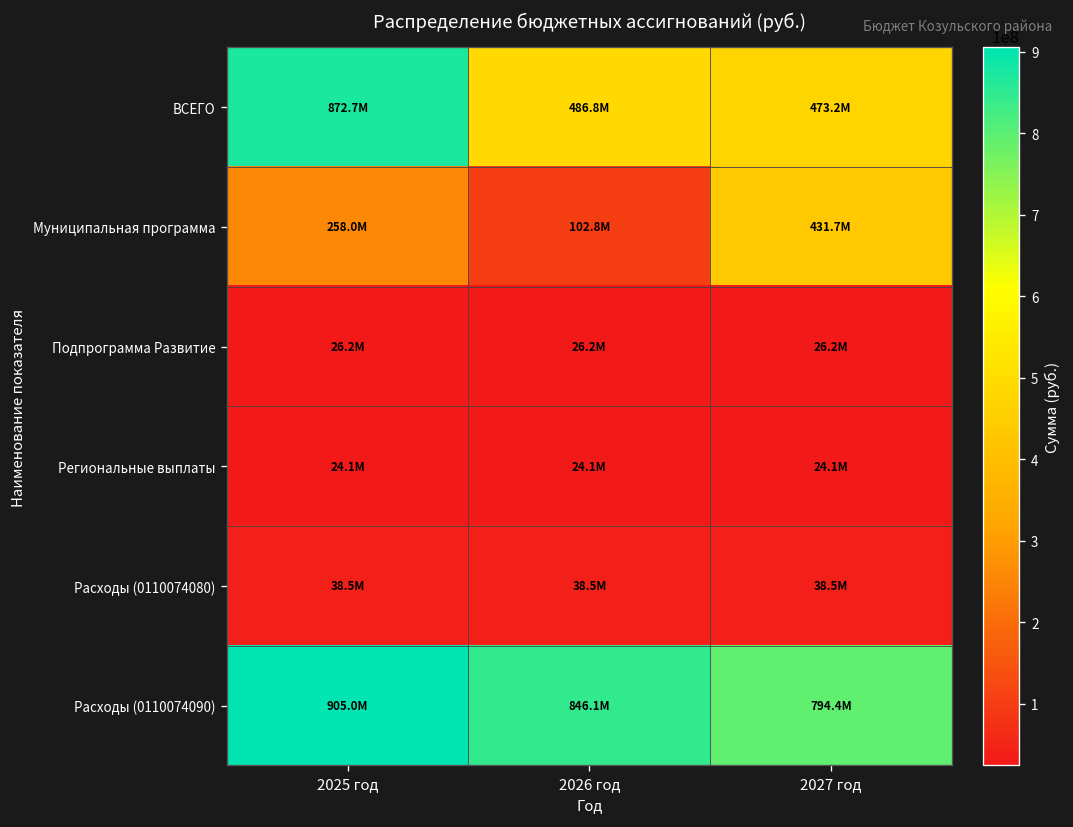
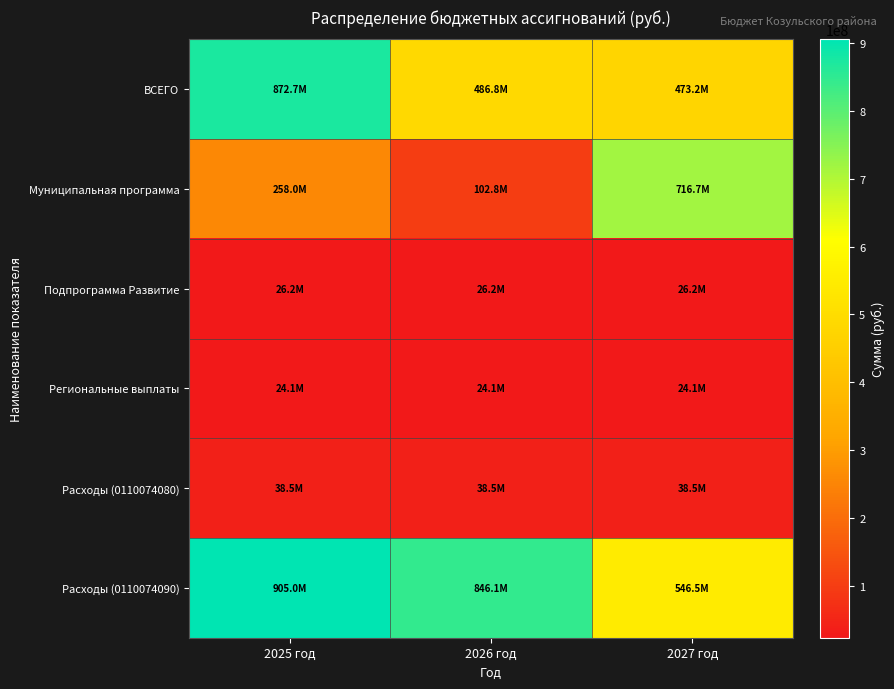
  {
    "ВСЕГО": {
      "2025 год": "872.7M",
      "2026 год": "486.8M",
      "2027 год": "473.2M"
    },
    "Муниципальная программа": {
      "2025 год": "258.0M",
      "2026 год": "102.8M",
-     "2027 год": "431.7M"
+     "2027 год": "716.7M"
    },
    "Подпрограмма Развитие": {
      "2025 год": "26.2M",
      "2026 год": "26.2M",
      "2027 год": "26.2M"
    },
    "Региональные выплаты": {
      "2025 год": "24.1M",
      "2026 год": "24.1M",
      "2027 год": "24.1M"
    },
    "Расходы (0110074080)": {
      "2025 год": "38.5M",
      "2026 год": "38.5M",
      "2027 год": "38.5M"
    },
    "Расходы (0110074090)": {
      "2025 год": "905.0M",
      "2026 год": "846.1M",
-     "2027 год": "794.4M"
+     "2027 год": "546.5M"
    }
  }
